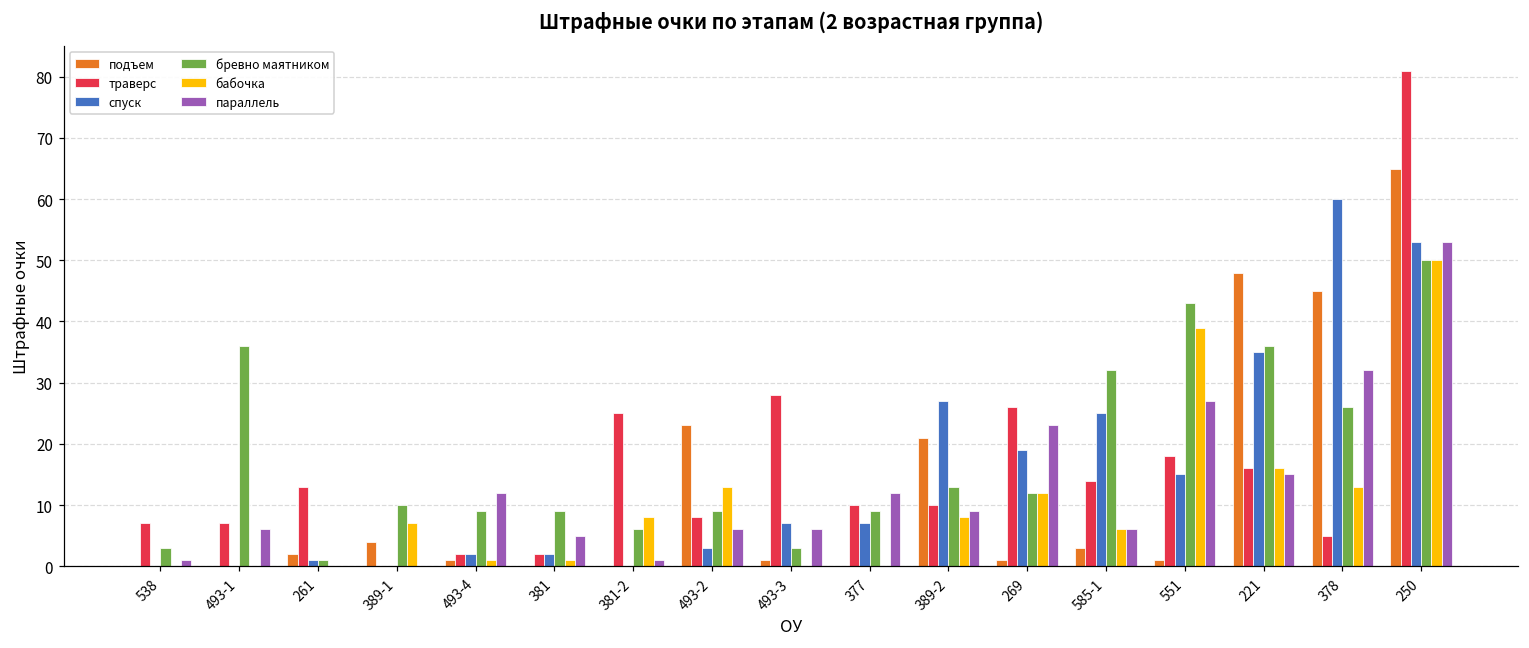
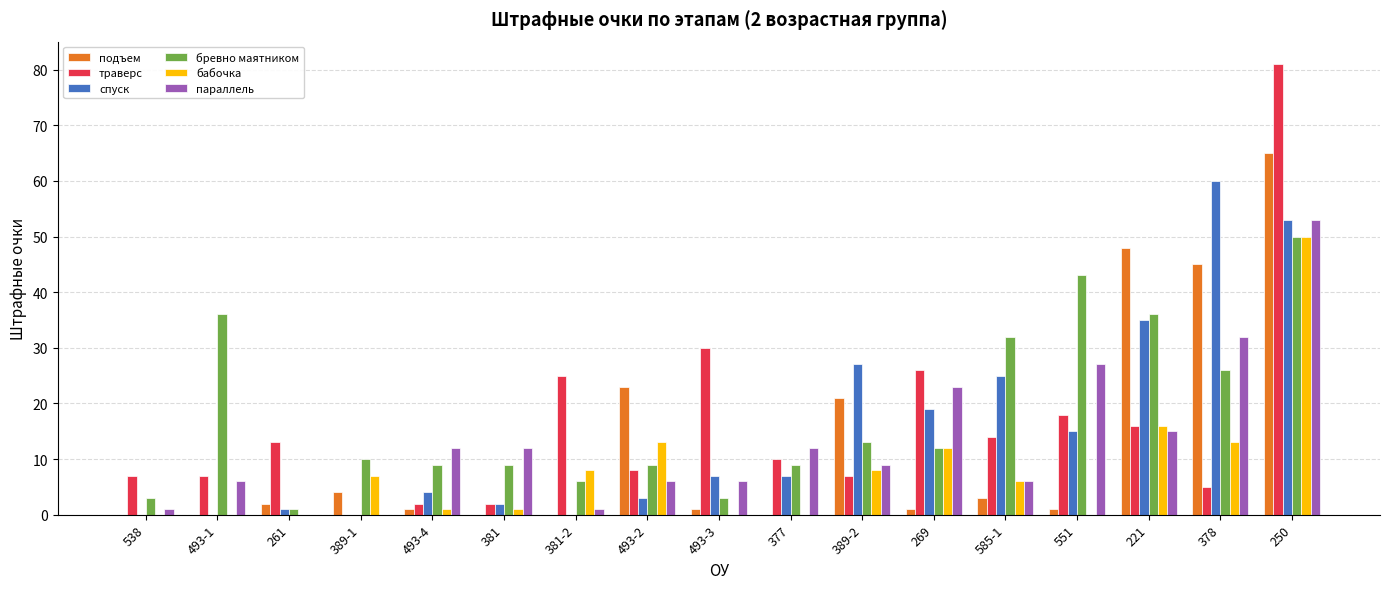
  {
    "подъем": {
      "538": 0,
      "493-1": 0,
      "261": 2,
      "389-1": 4,
      "493-4": 1,
      "381": 0,
      "381-2": 0,
      "493-2": 23,
      "493-3": 1,
      "377": 0,
      "389-2": 21,
      "269": 1,
      "585-1": 3,
      "551": 1,
      "221": 48,
      "378": 45,
      "250": 65
    },
    "траверс": {
      "538": 7,
      "493-1": 7,
      "261": 13,
      "389-1": 0,
      "493-4": 2,
      "381": 2,
      "381-2": 25,
      "493-2": 8,
-     "493-3": 28,
+     "493-3": 30,
      "377": 10,
-     "389-2": 10,
+     "389-2": 7,
      "269": 26,
      "585-1": 14,
      "551": 18,
      "221": 16,
      "378": 5,
      "250": 81
    },
    "спуск": {
      "538": 0,
      "493-1": 0,
      "261": 1,
      "389-1": 0,
-     "493-4": 2,
+     "493-4": 4,
      "381": 2,
      "381-2": 0,
      "493-2": 3,
      "493-3": 7,
      "377": 7,
      "389-2": 27,
      "269": 19,
      "585-1": 25,
      "551": 15,
      "221": 35,
      "378": 60,
      "250": 53
    },
    "бревно маятником": {
      "538": 3,
      "493-1": 36,
      "261": 1,
      "389-1": 10,
      "493-4": 9,
      "381": 9,
      "381-2": 6,
      "493-2": 9,
      "493-3": 3,
      "377": 9,
      "389-2": 13,
      "269": 12,
      "585-1": 32,
      "551": 43,
      "221": 36,
      "378": 26,
      "250": 50
    },
    "бабочка": {
      "538": 0,
      "493-1": 0,
      "261": 0,
      "389-1": 7,
      "493-4": 1,
      "381": 1,
      "381-2": 8,
      "493-2": 13,
      "493-3": 0,
      "377": 0,
      "389-2": 8,
      "269": 12,
      "585-1": 6,
-     "551": 39,
+     "551": 0,
      "221": 16,
      "378": 13,
      "250": 50
    },
    "параллель": {
      "538": 1,
      "493-1": 6,
      "261": 0,
      "389-1": 0,
      "493-4": 12,
-     "381": 5,
+     "381": 12,
      "381-2": 1,
      "493-2": 6,
      "493-3": 6,
      "377": 12,
      "389-2": 9,
      "269": 23,
      "585-1": 6,
      "551": 27,
      "221": 15,
      "378": 32,
      "250": 53
    }
  }
